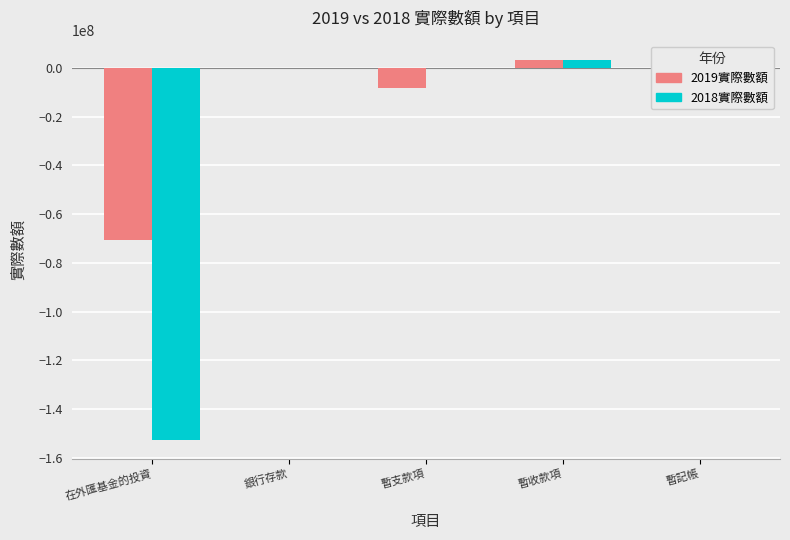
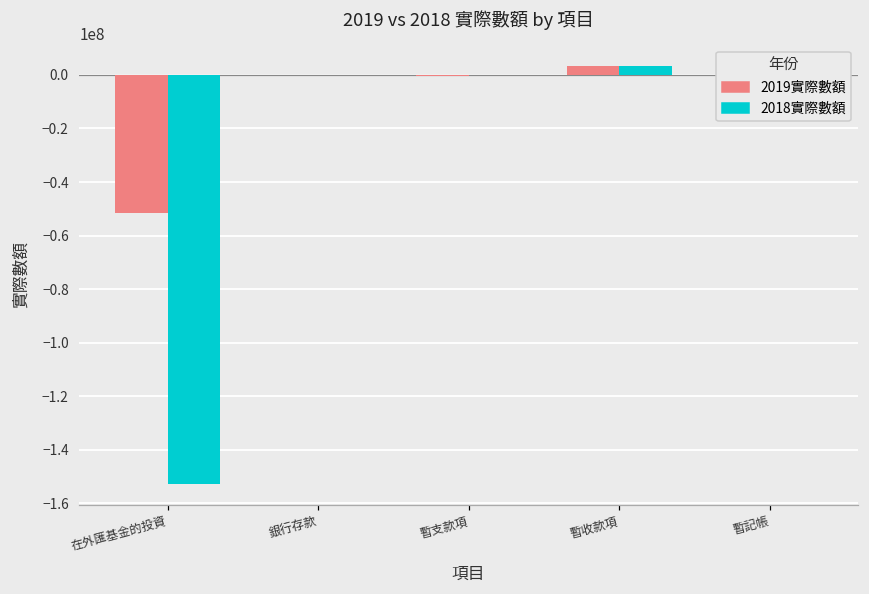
  {
    "2019實際數額": {
-     "在外匯基金的投資": -71000000,
-     "暫支款項": -8000000,
+     "在外匯基金的投資": -52000000,
+     "暫支款項": 0,
      "暫收款項": 3000000
    },
    "2018實際數額": {
      "在外匯基金的投資": -153000000,
      "暫收款項": 3000000
    }
  }
